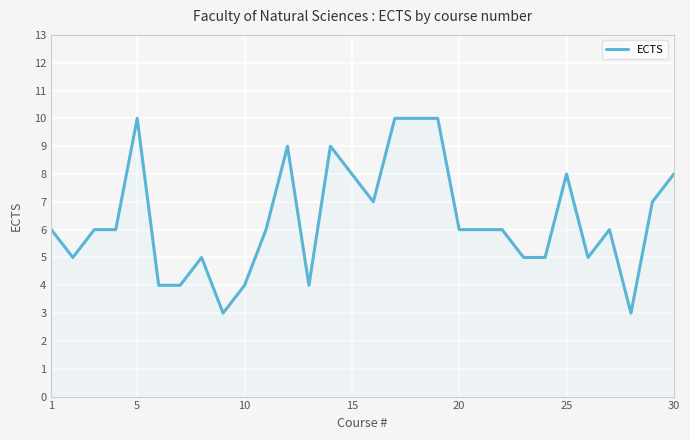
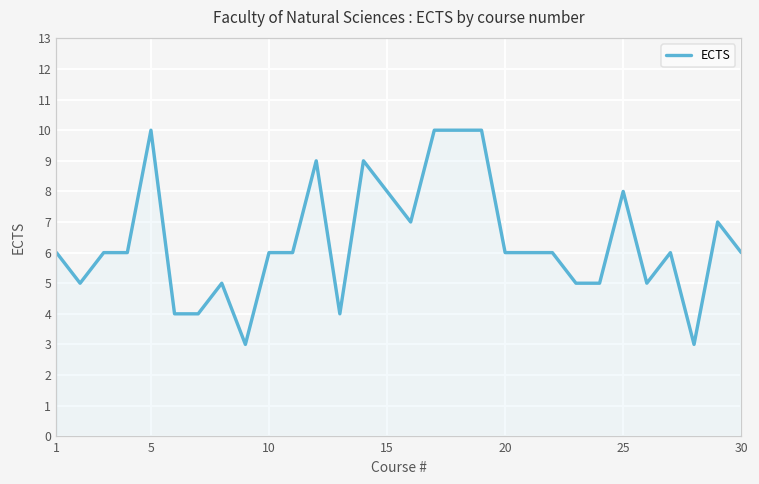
  {
    "1": 6,
    "5": 10,
-   "10": 4,
+   "10": 6,
    "15": 8,
    "20": 6,
    "25": 8,
-   "30": 8
+   "30": 6
  }
